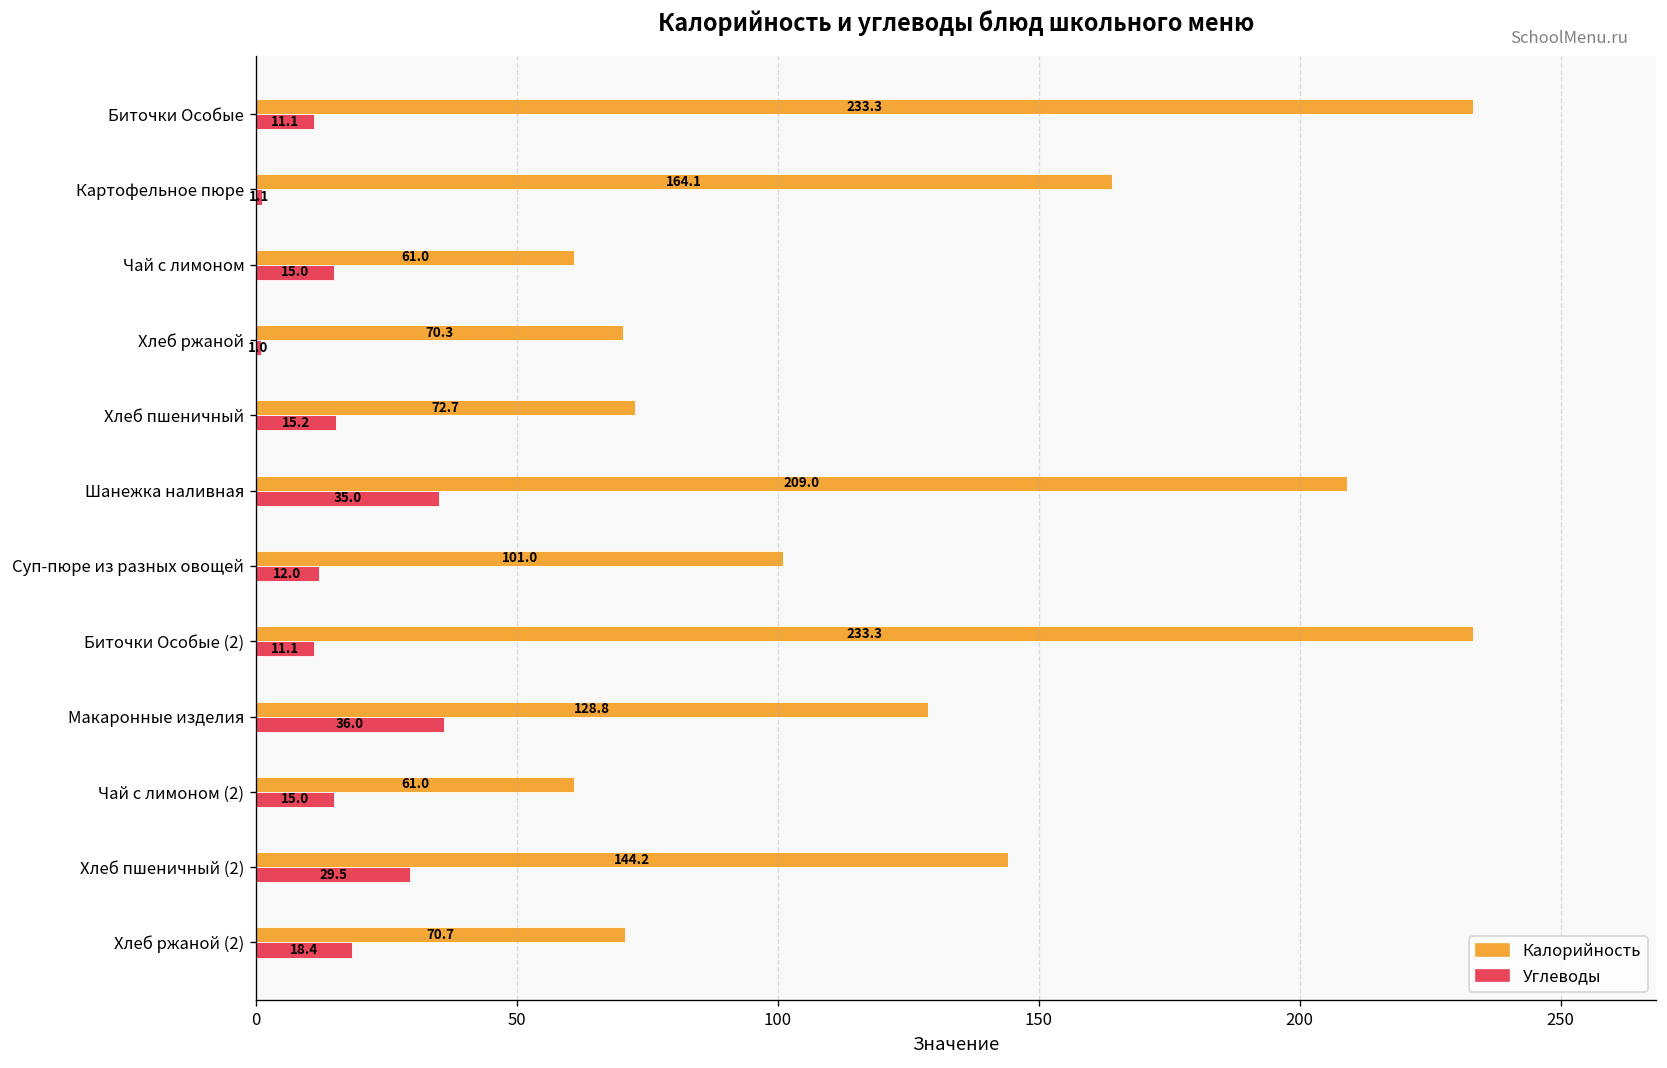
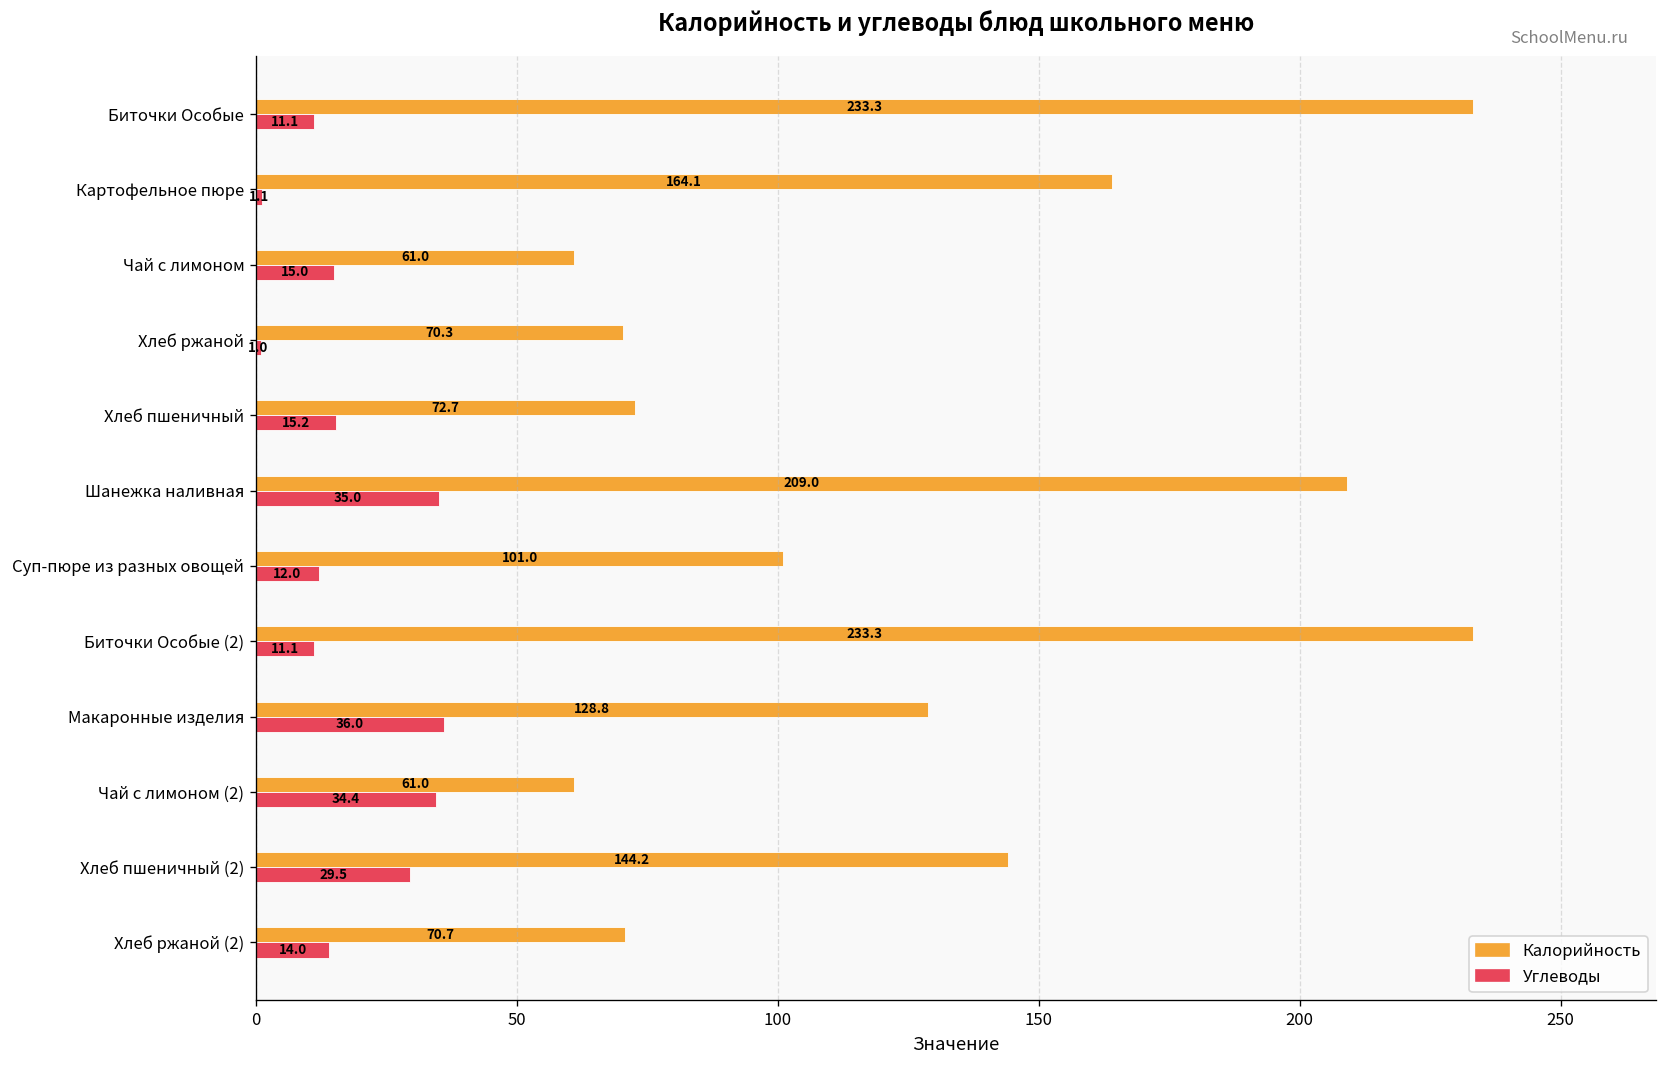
  {
    "Калорийность": {
      "Биточки Особые": 233.3,
      "Картофельное пюре": 164.1,
      "Чай с лимоном": 61.0,
      "Хлеб ржаной": 70.3,
      "Хлеб пшеничный": 72.7,
      "Шанежка наливная": 209.0,
      "Суп-пюре из разных овощей": 101.0,
      "Биточки Особые (2)": 233.3,
      "Макаронные изделия": 128.8,
      "Чай с лимоном (2)": 61.0,
      "Хлеб пшеничный (2)": 144.2,
      "Хлеб ржаной (2)": 70.7
    },
    "Углеводы": {
      "Биточки Особые": 11.1,
      "Картофельное пюре": 1.1,
      "Чай с лимоном": 15.0,
      "Хлеб ржаной": 1.0,
      "Хлеб пшеничный": 15.2,
      "Шанежка наливная": 35.0,
      "Суп-пюре из разных овощей": 12.0,
      "Биточки Особые (2)": 11.1,
      "Макаронные изделия": 36.0,
-     "Чай с лимоном (2)": 15.0,
+     "Чай с лимоном (2)": 34.4,
      "Хлеб пшеничный (2)": 29.5,
-     "Хлеб ржаной (2)": 18.4
+     "Хлеб ржаной (2)": 14.0
    }
  }
